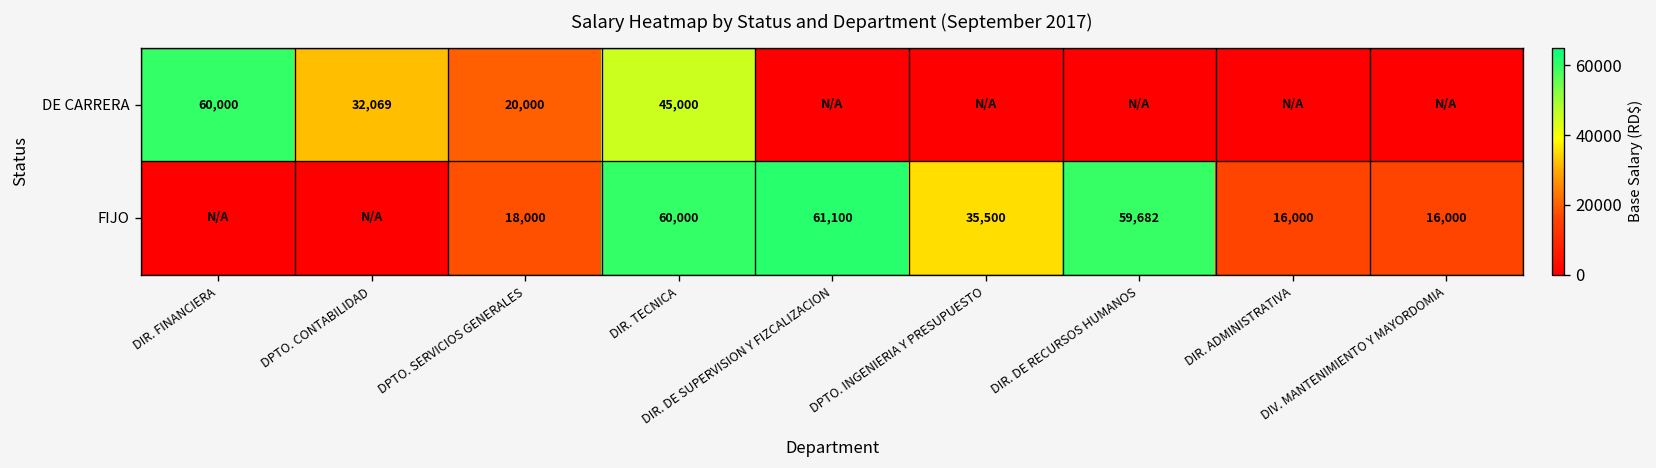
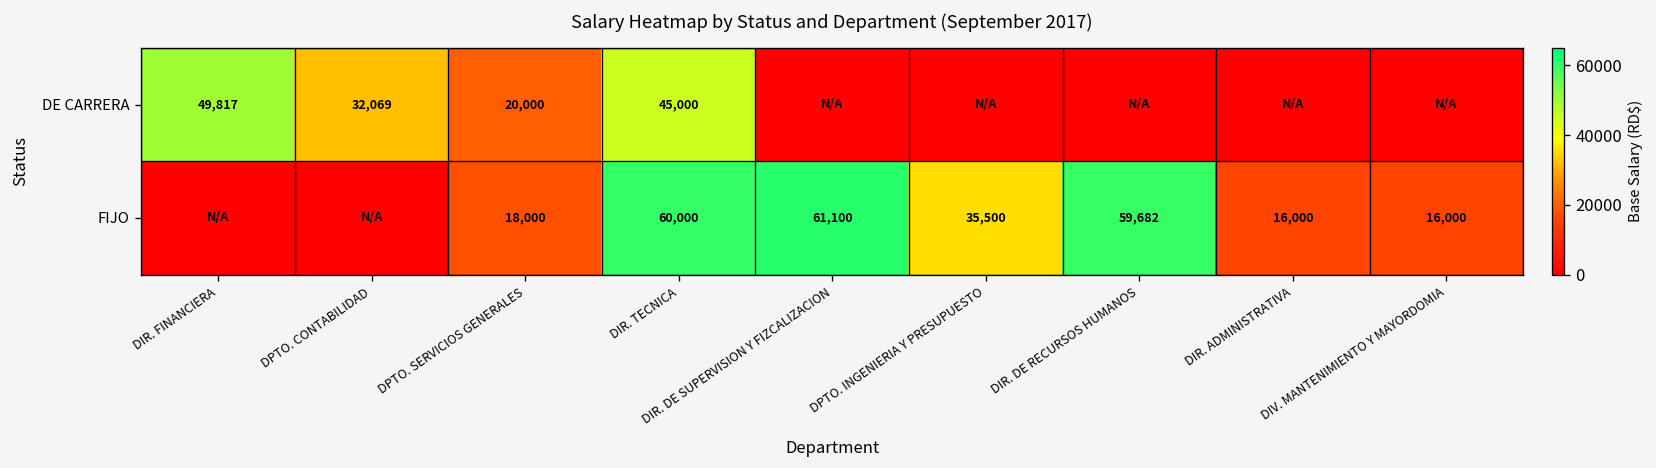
  {
    "DE CARRERA": {
-     "DIR. FINANCIERA": "60,000",
+     "DIR. FINANCIERA": "49,817",
      "DPTO. CONTABILIDAD": "32,069",
      "DPTO. SERVICIOS GENERALES": "20,000",
      "DIR. TECNICA": "45,000"
    },
    "FIJO": {
      "DPTO. SERVICIOS GENERALES": "18,000",
      "DIR. TECNICA": "60,000",
      "DIR. DE SUPERVISION Y FIZCALIZACION": "61,100",
      "DPTO. INGENIERIA Y PRESUPUESTO": "35,500",
      "DIR. DE RECURSOS HUMANOS": "59,682",
      "DIR. ADMINISTRATIVA": "16,000",
      "DIV. MANTENIMIENTO Y MAYORDOMIA": "16,000"
    }
  }
